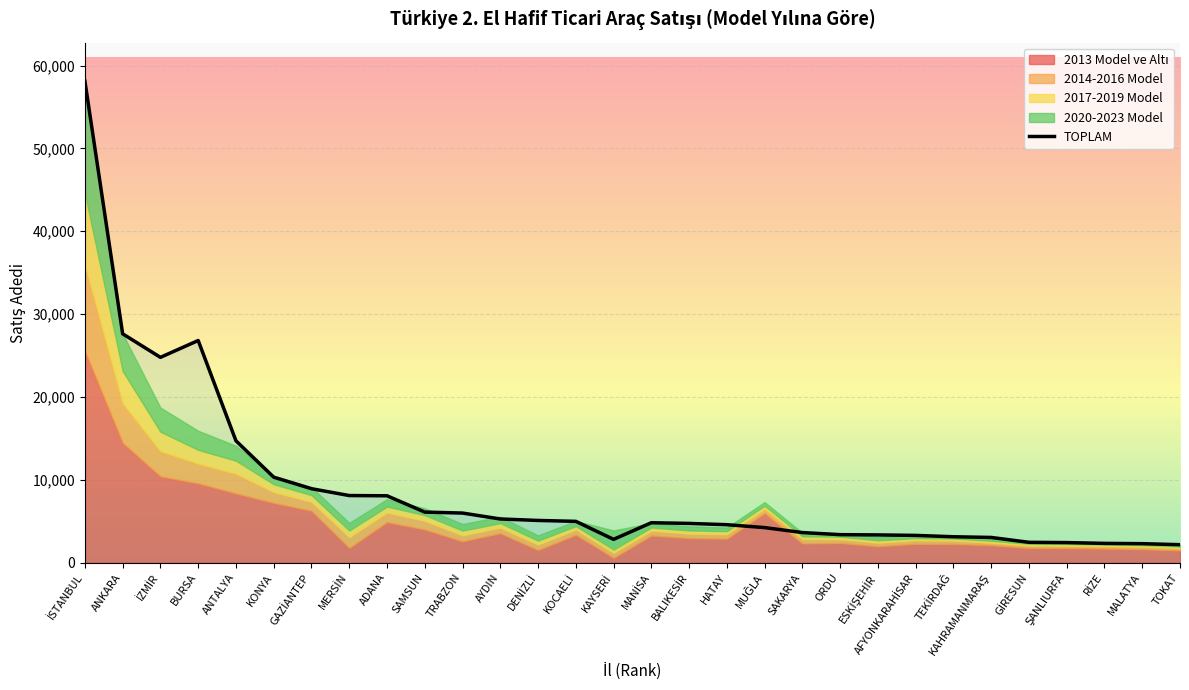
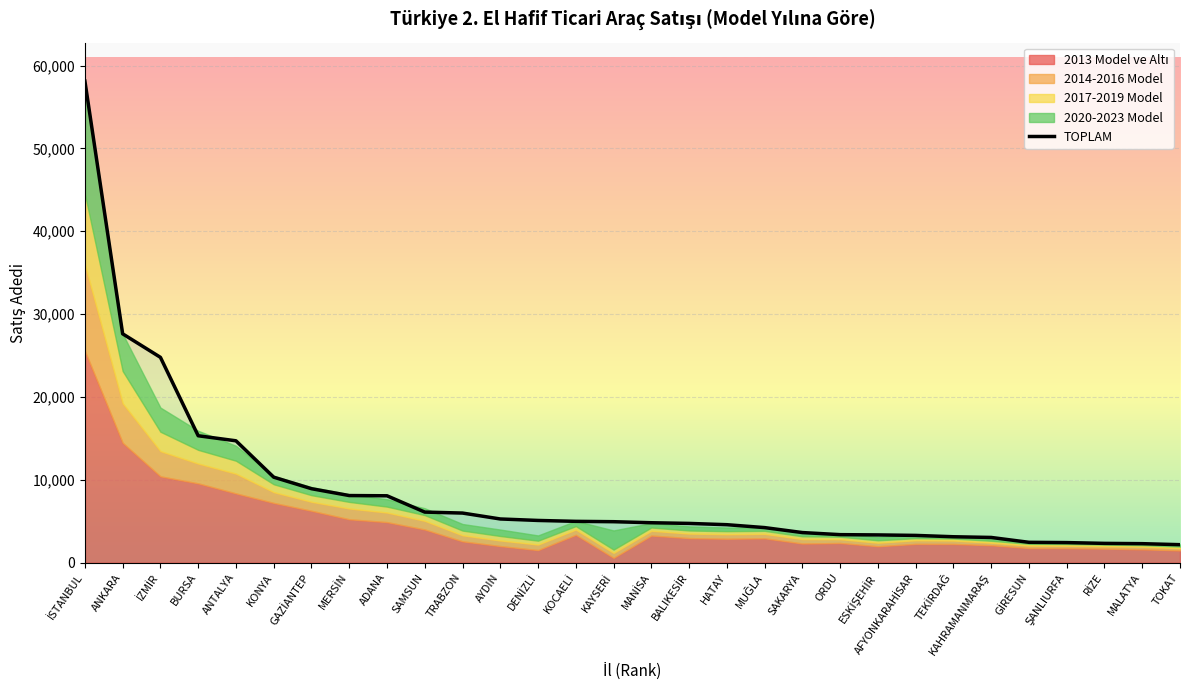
  {
    "2013 Model ve Altı": {
      "İSTANBUL": "26,000",
      "ANKARA": "14,000",
      "İZMİR": "10,000",
      "BURSA": "10,000",
      "ANTALYA": "8,000",
      "KONYA": "7,000",
      "GAZİANTEP": "6,000",
-     "MERSİN": "2,000",
+     "MERSİN": "5,000",
      "ADANA": "5,000",
      "SAMSUN": "4,000",
      "TRABZON": "3,000",
-     "AYDIN": "4,000",
+     "AYDIN": "2,000",
      "DENİZLİ": "2,000",
      "KOCAELİ": "3,000",
      "KAYSERİ": "1,000",
      "MANİSA": "3,000",
      "BALIKESİR": "3,000",
      "HATAY": "3,000",
-     "MUĞLA": "6,000",
+     "MUĞLA": "3,000",
      "SAKARYA": "2,000",
      "ORDU": "2,000",
      "ESKİŞEHİR": "2,000",
      "AFYONKARAHİSAR": "2,000",
      "TEKİRDAĞ": "2,000"
    },
    "TOPLAM": {
      "İZMİR": "25,000",
-     "BURSA": "27,000",
+     "BURSA": "15,000",
      "ANTALYA": "15,000",
      "ADANA": "8,000",
      "SAMSUN": "6,000",
      "TRABZON": "6,000",
      "DENİZLİ": "5,000",
-     "KAYSERİ": "3,000",
+     "KAYSERİ": "5,000",
      "BALIKESİR": "5,000",
      "HATAY": "5,000"
    },
    "2020-2023 Model": {
      "İZMİR": "3,000",
      "BURSA": "2,000",
      "ANTALYA": "2,000",
      "ADANA": "1,000",
      "SAMSUN": "1,000",
      "TRABZON": "1,000",
      "DENİZLİ": "1,000",
      "KAYSERİ": "2,000",
      "BALIKESİR": "0",
      "HATAY": "0"
    }
  }
